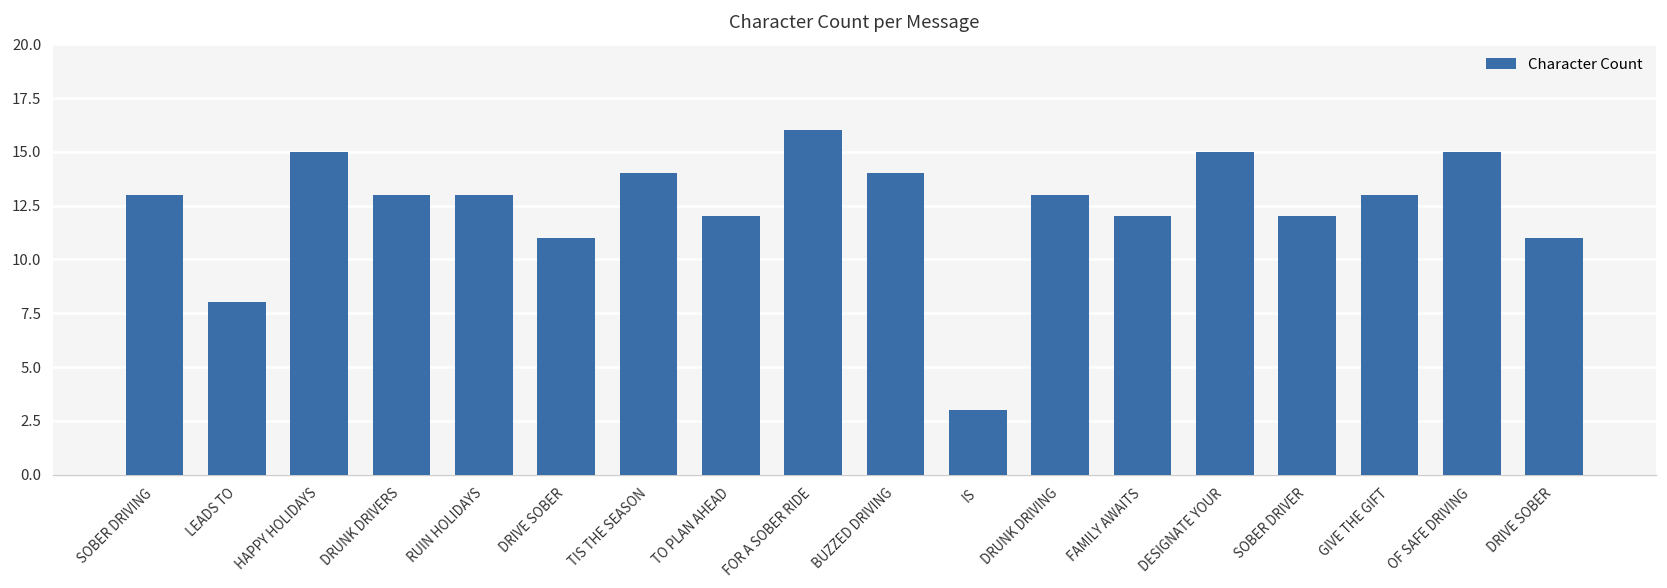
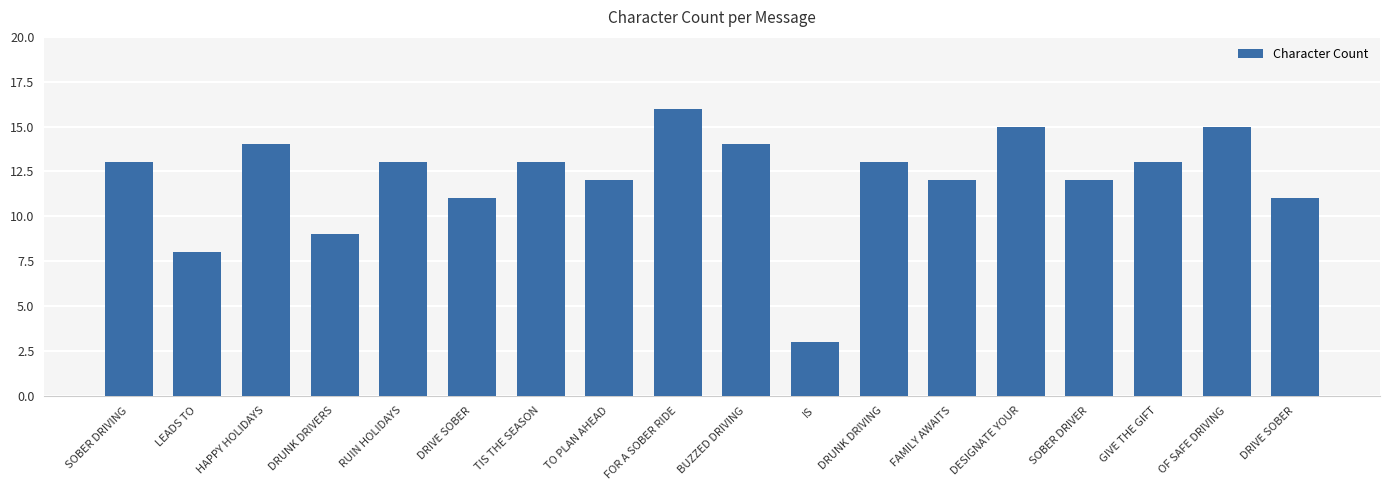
  {
    "SOBER DRIVING": 13,
    "LEADS TO": 8,
-   "HAPPY HOLIDAYS": 15,
-   "DRUNK DRIVERS": 13,
+   "HAPPY HOLIDAYS": 14,
+   "DRUNK DRIVERS": 9,
    "RUIN HOLIDAYS": 13,
-   "TIS THE SEASON": 14,
+   "TIS THE SEASON": 13,
    "TO PLAN AHEAD": 12,
    "FOR A SOBER RIDE": 16,
    "BUZZED DRIVING": 14,
    "IS": 3,
    "DRUNK DRIVING": 13,
    "FAMILY AWAITS": 12,
    "DESIGNATE YOUR": 15,
    "SOBER DRIVER": 12,
    "GIVE THE GIFT": 13,
    "OF SAFE DRIVING": 15
  }
